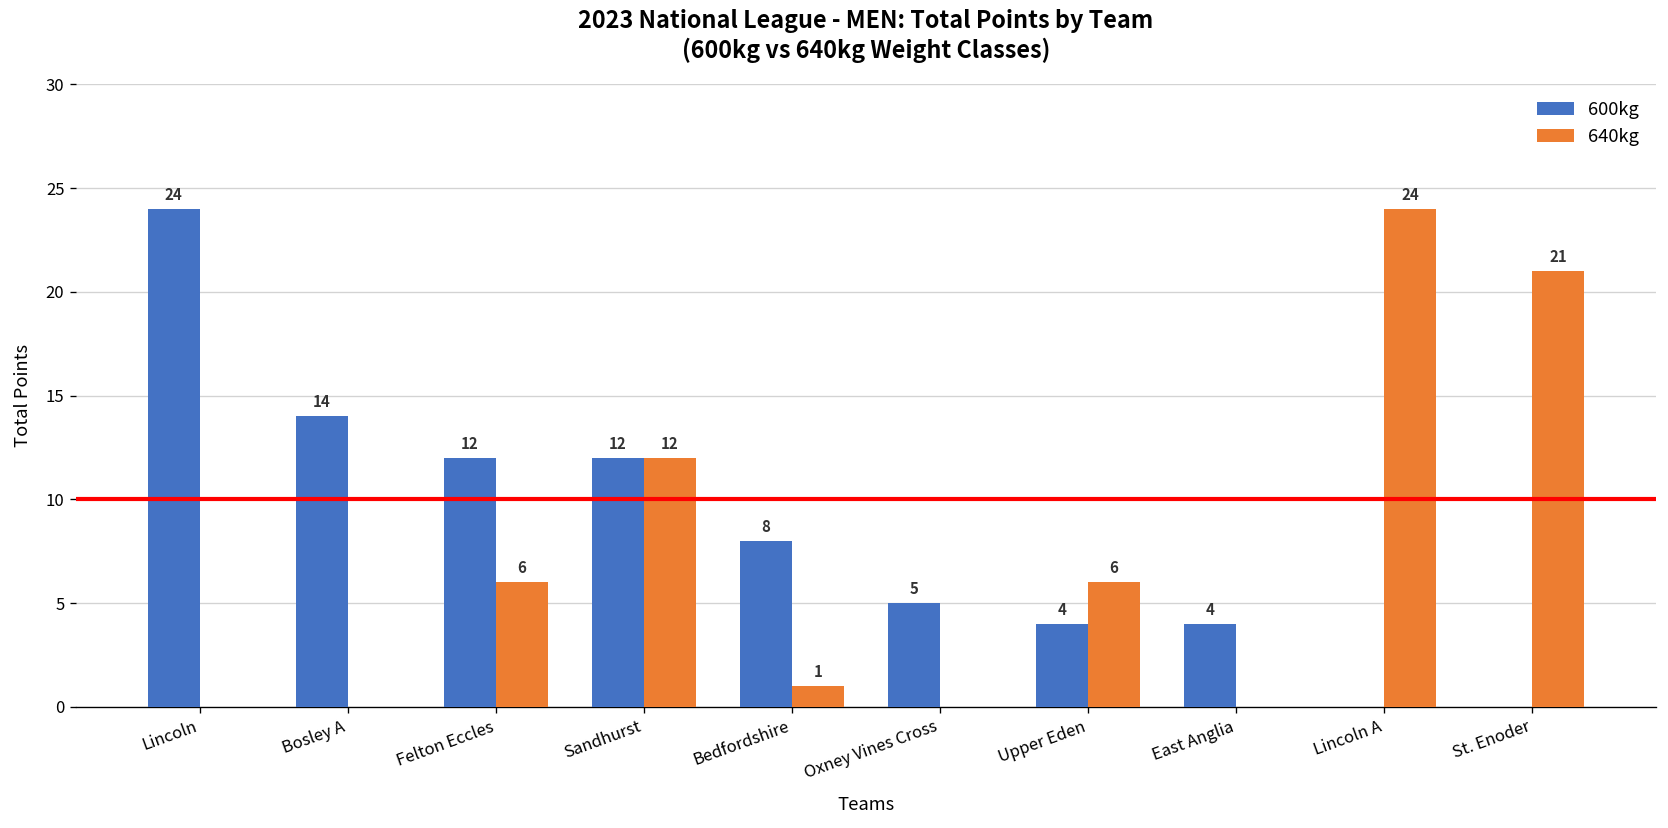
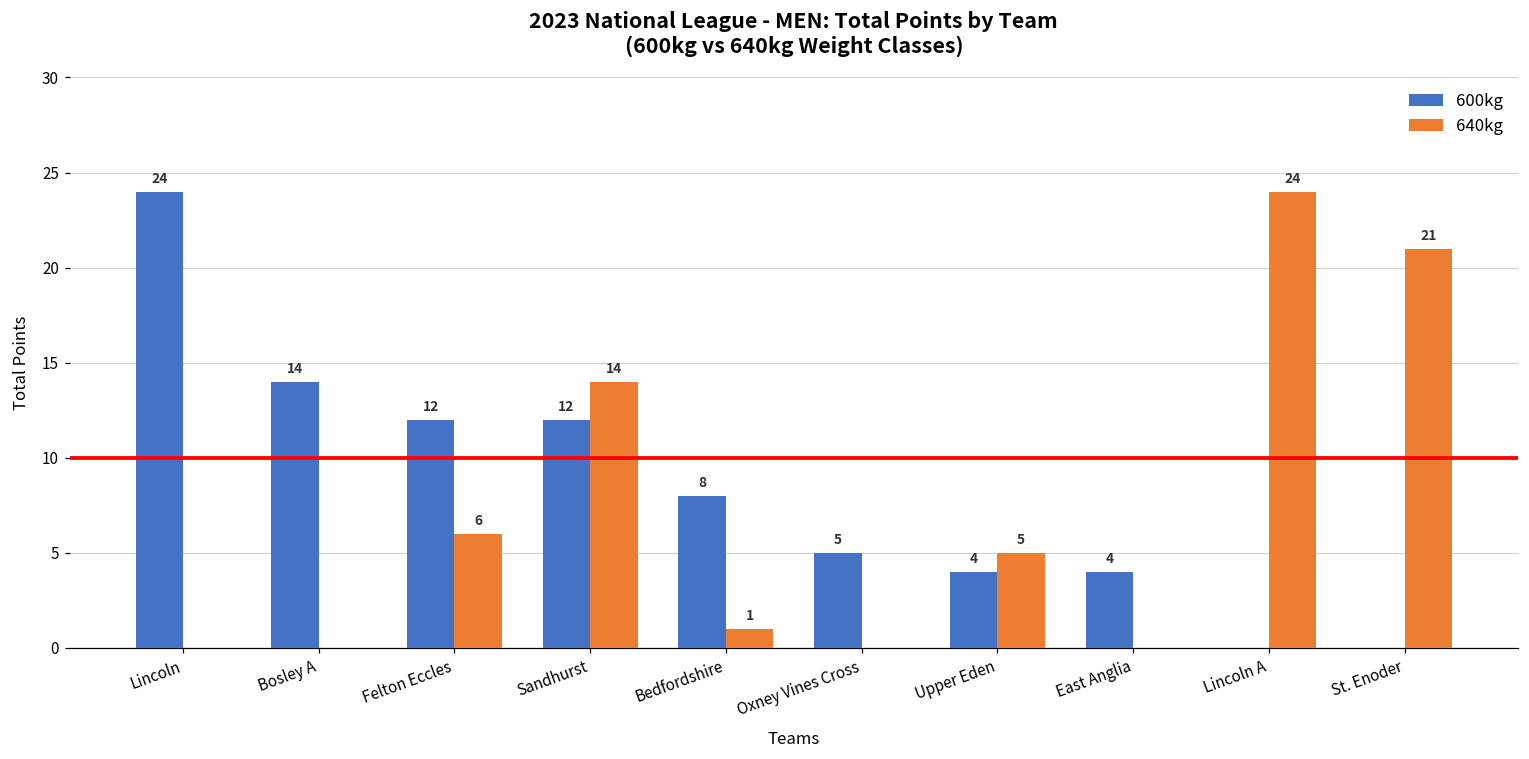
  {
    "600kg": {
      "Lincoln": 24,
      "Bosley A": 14,
      "Felton Eccles": 12,
      "Sandhurst": 12,
      "Bedfordshire": 8,
      "Oxney Vines Cross": 5,
      "Upper Eden": 4,
      "East Anglia": 4
    },
    "640kg": {
      "Felton Eccles": 6,
-     "Sandhurst": 12,
+     "Sandhurst": 14,
      "Bedfordshire": 1,
-     "Upper Eden": 6,
+     "Upper Eden": 5,
      "Lincoln A": 24,
      "St. Enoder": 21
    }
  }
